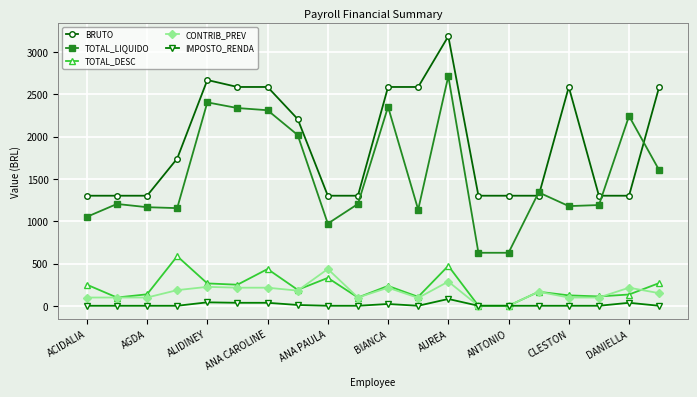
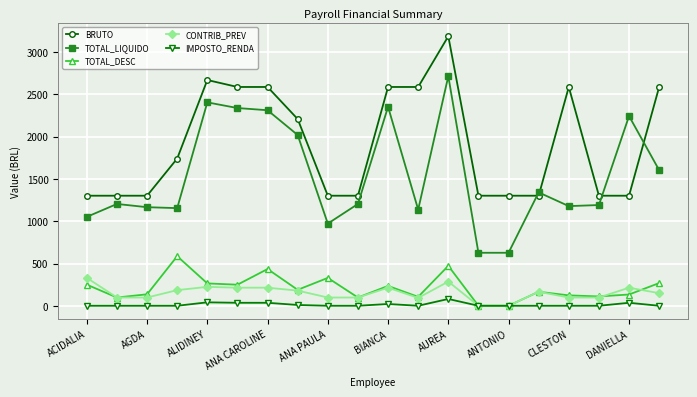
  {
    "TOTAL_DESC": {
      "ACIDALIA": 300,
      "AGDA": 100,
      "ALIDINEY": 300,
      "ANA CAROLINE": 400,
      "ANA PAULA": 300,
      "AUREA": 500,
      "DANIELLA": 100
    },
    "CONTRIB_PREV": {
-     "ACIDALIA": 100,
+     "ACIDALIA": 300,
      "AGDA": 100,
      "ALIDINEY": 200,
      "ANA CAROLINE": 200,
-     "ANA PAULA": 400,
+     "ANA PAULA": 100,
      "AUREA": 300,
      "DANIELLA": 200
    }
  }
